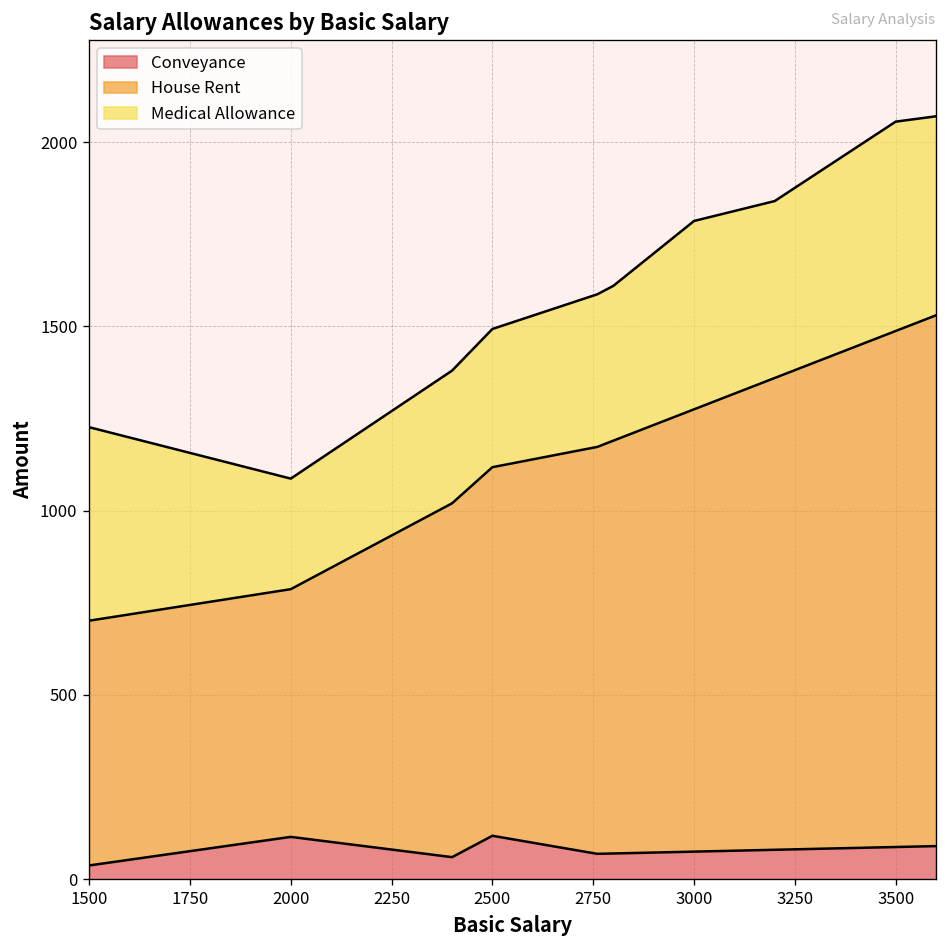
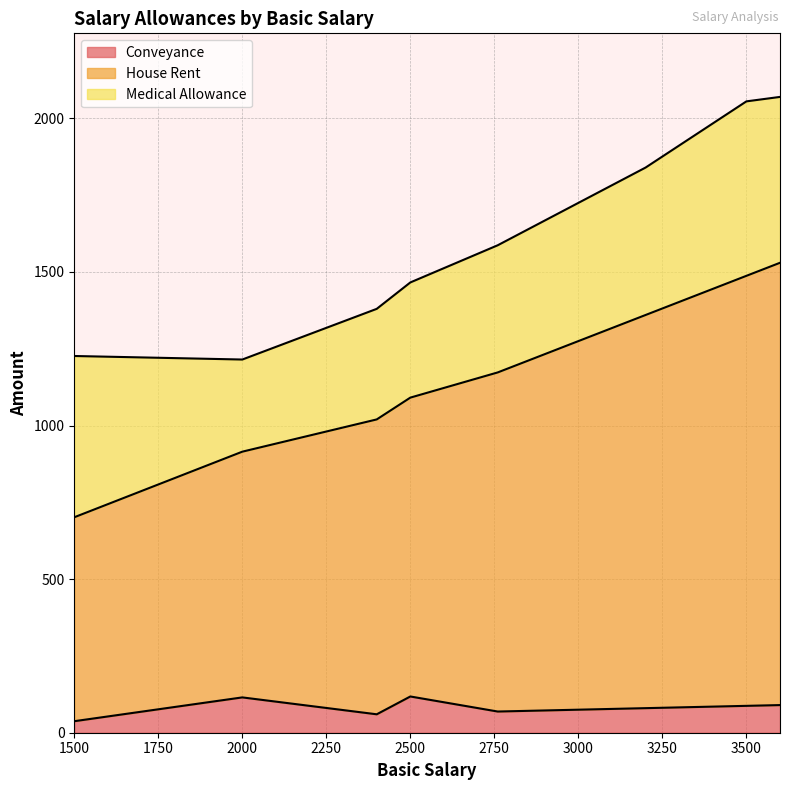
  {
    "Conveyance": {
      "1500": 40,
      "2000": 120,
      "2500": 120,
      "3000": 80,
      "3500": 90
    },
    "House Rent": {
      "1500": 660,
-     "2000": 670,
-     "2500": 1000,
+     "2000": 800,
+     "2500": 970,
      "3000": 1200,
      "3500": 1400
    },
    "Medical Allowance": {
      "1500": 530,
      "2000": 300,
      "2500": 380,
-     "3000": 510,
+     "3000": 450,
      "3500": 570
    }
  }
